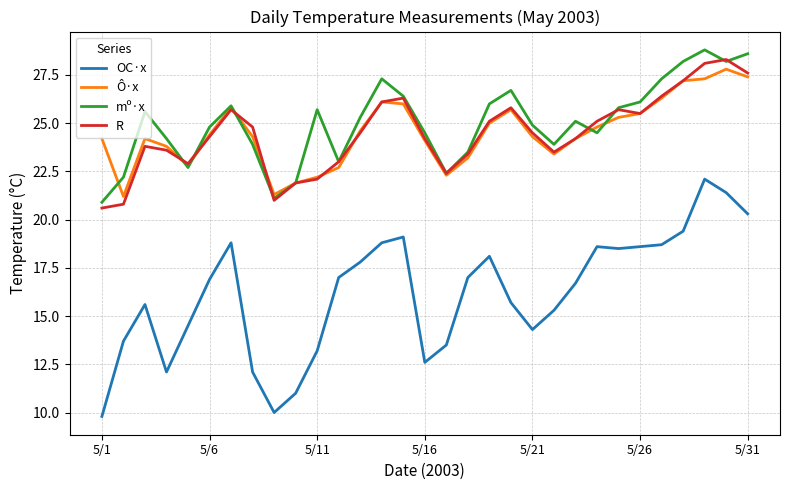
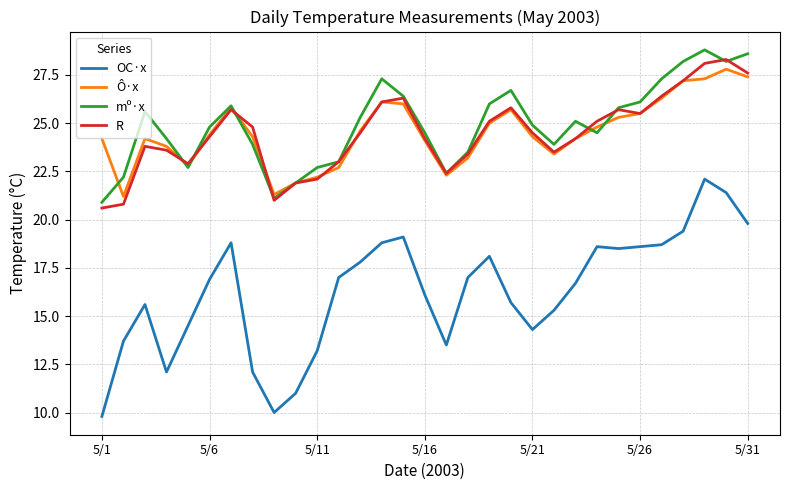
  {
    "OC·x": {
      "5/1": 9.8,
      "5/6": 16.9,
      "5/11": 13.2,
-     "5/16": 12.6,
+     "5/16": 16.1,
      "5/21": 14.3,
      "5/26": 18.6,
-     "5/31": 20.3
+     "5/31": 19.8
    },
    "Ô·x": {
      "5/1": 24.2,
      "5/21": 24.3,
      "5/31": 27.4
    },
    "mº·x": {
      "5/1": 20.9,
      "5/6": 24.8,
-     "5/11": 25.7,
+     "5/11": 22.7,
      "5/16": 24.5,
      "5/21": 24.9,
      "5/26": 26.1,
      "5/31": 28.6
    },
    "R": {
      "5/1": 20.6,
      "5/21": 24.5,
      "5/31": 27.6
    }
  }
